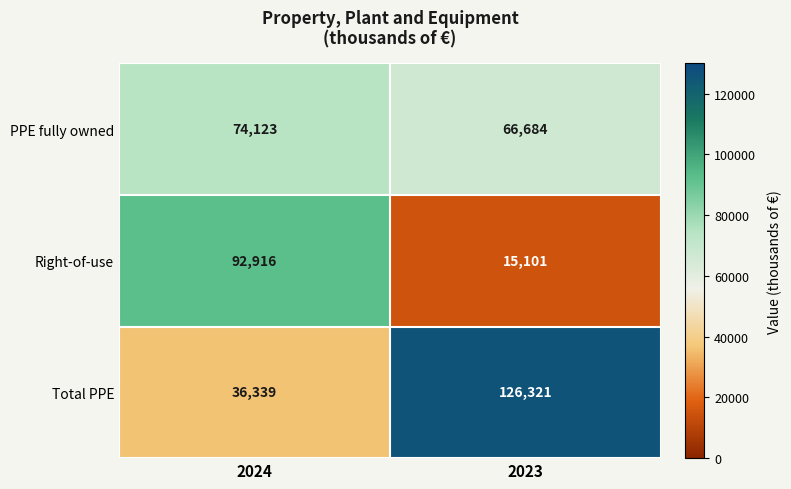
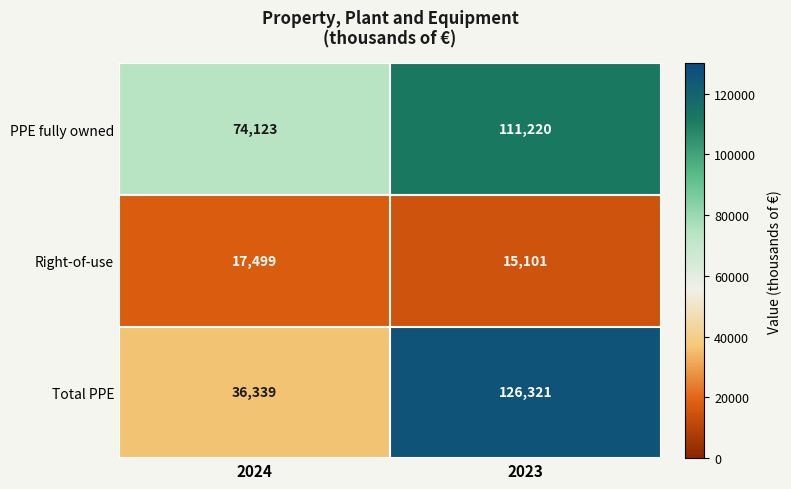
  {
    "PPE fully owned": {
      "2024": "74,123",
-     "2023": "66,684"
+     "2023": "111,220"
    },
    "Right-of-use": {
-     "2024": "92,916",
+     "2024": "17,499",
      "2023": "15,101"
    },
    "Total PPE": {
      "2024": "36,339",
      "2023": "126,321"
    }
  }
